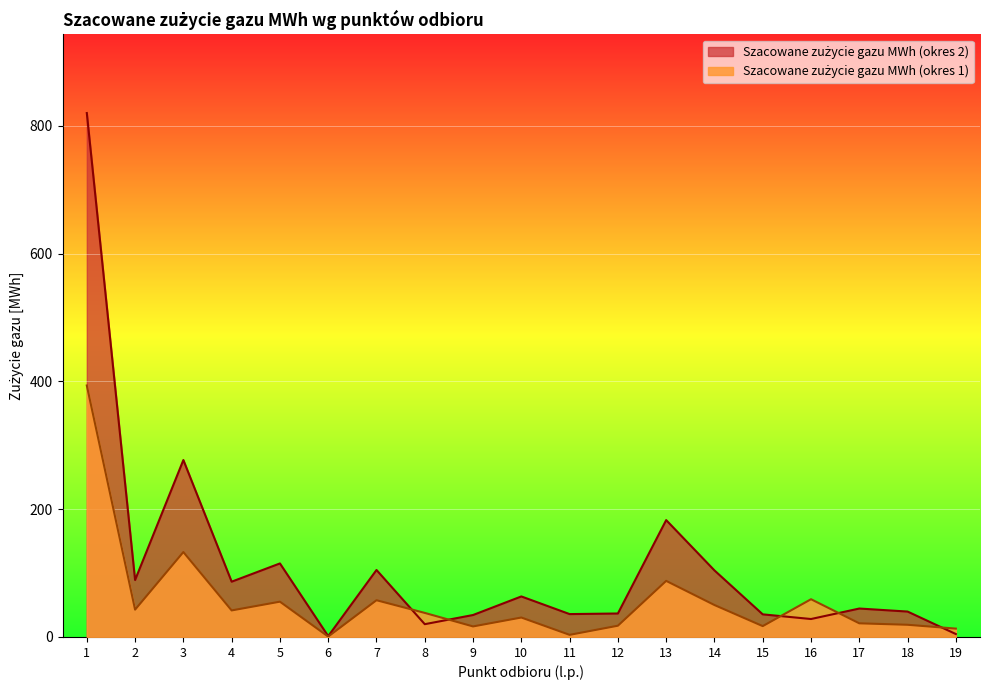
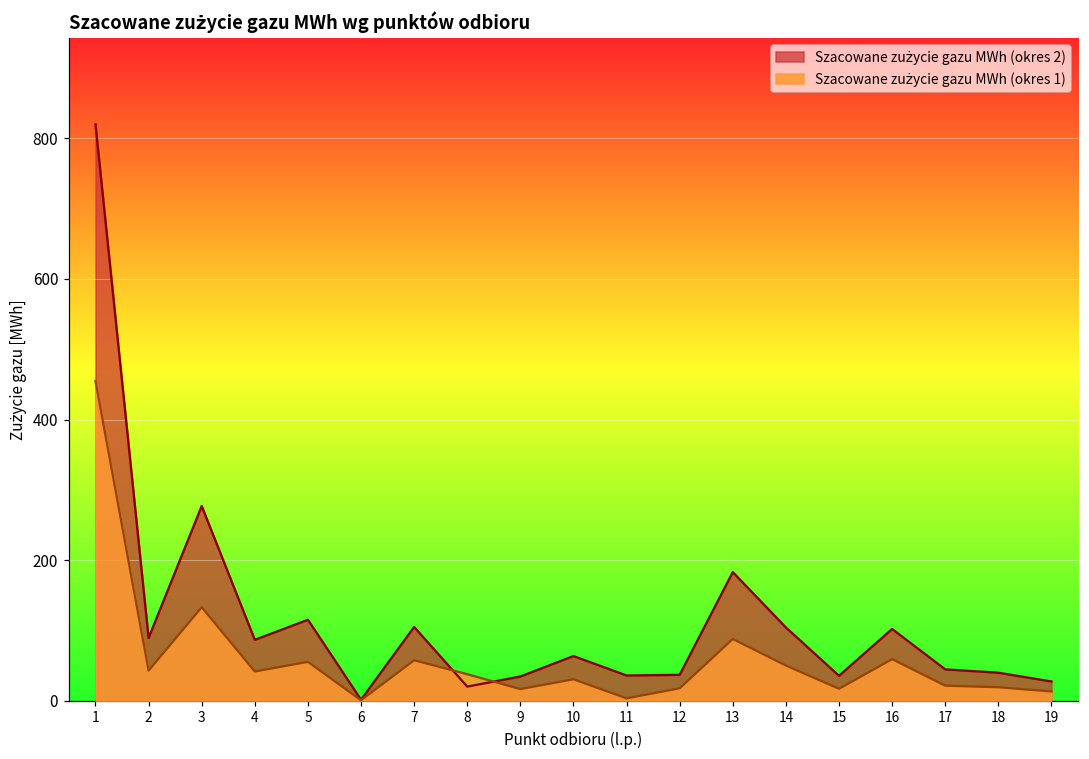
  {
    "Szacowane zużycie gazu MWh (okres 2)": {
      "1": 820,
      "2": 90,
      "3": 280,
      "4": 90,
      "5": 120,
      "7": 100,
      "8": 20,
      "9": 30,
      "10": 60,
      "11": 40,
      "12": 40,
      "13": 180,
      "14": 100,
      "15": 40,
-     "16": 30,
+     "16": 100,
      "17": 40,
      "18": 40,
-     "19": 0
+     "19": 30
    },
    "Szacowane zużycie gazu MWh (okres 1)": {
-     "1": 390,
+     "1": 450,
      "2": 40,
      "3": 130,
      "4": 40,
      "5": 60,
      "7": 60,
      "8": 40,
      "9": 20,
      "10": 30,
      "11": 0,
      "12": 20,
      "13": 90,
      "14": 50,
      "15": 20,
      "16": 60,
      "17": 20,
      "18": 20,
      "19": 10
    }
  }
